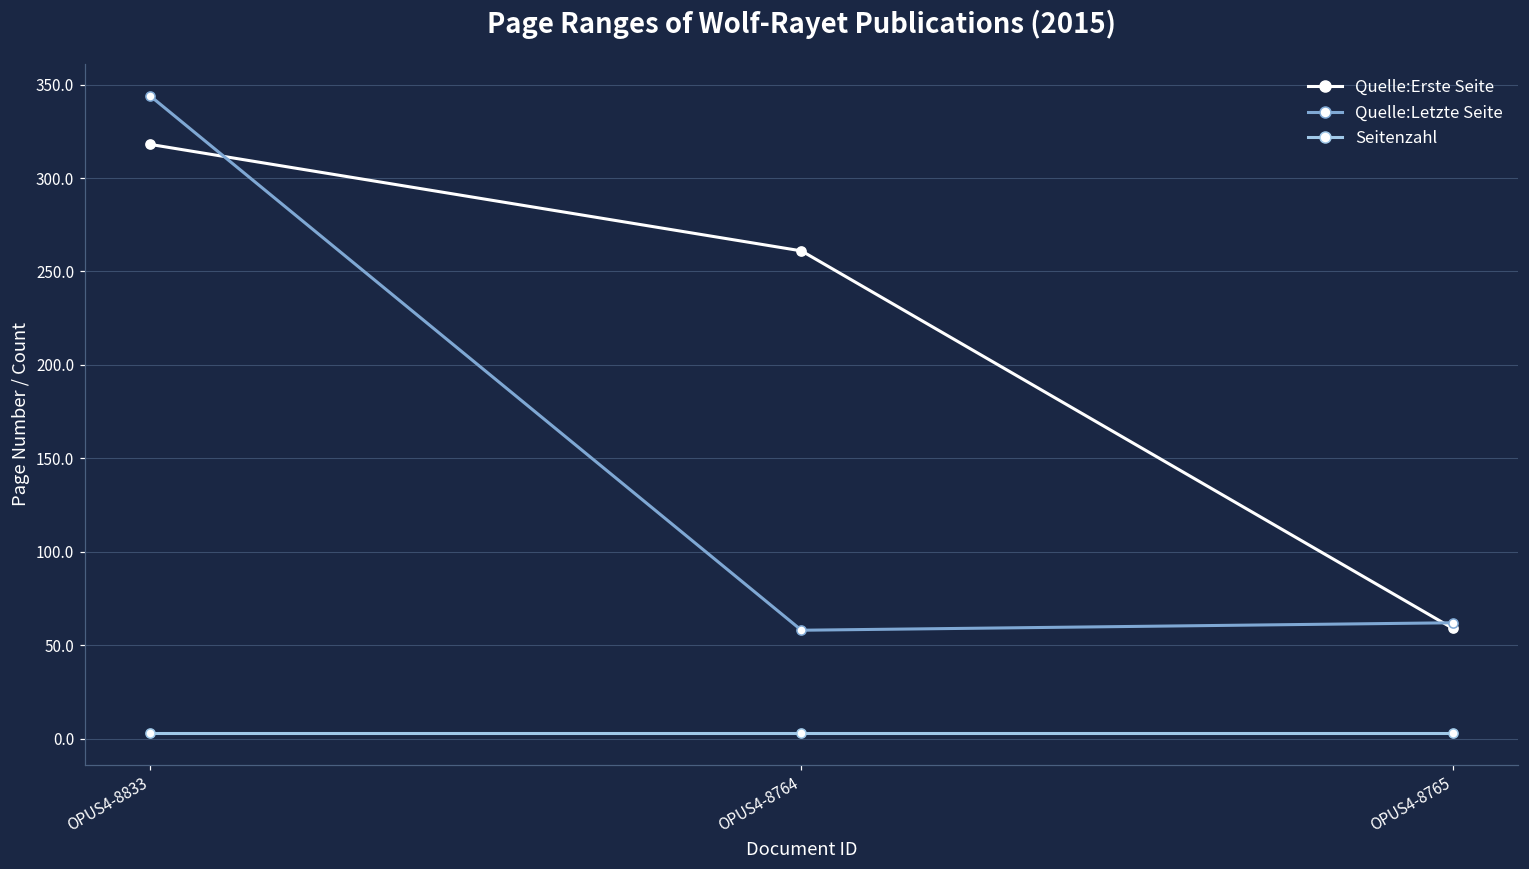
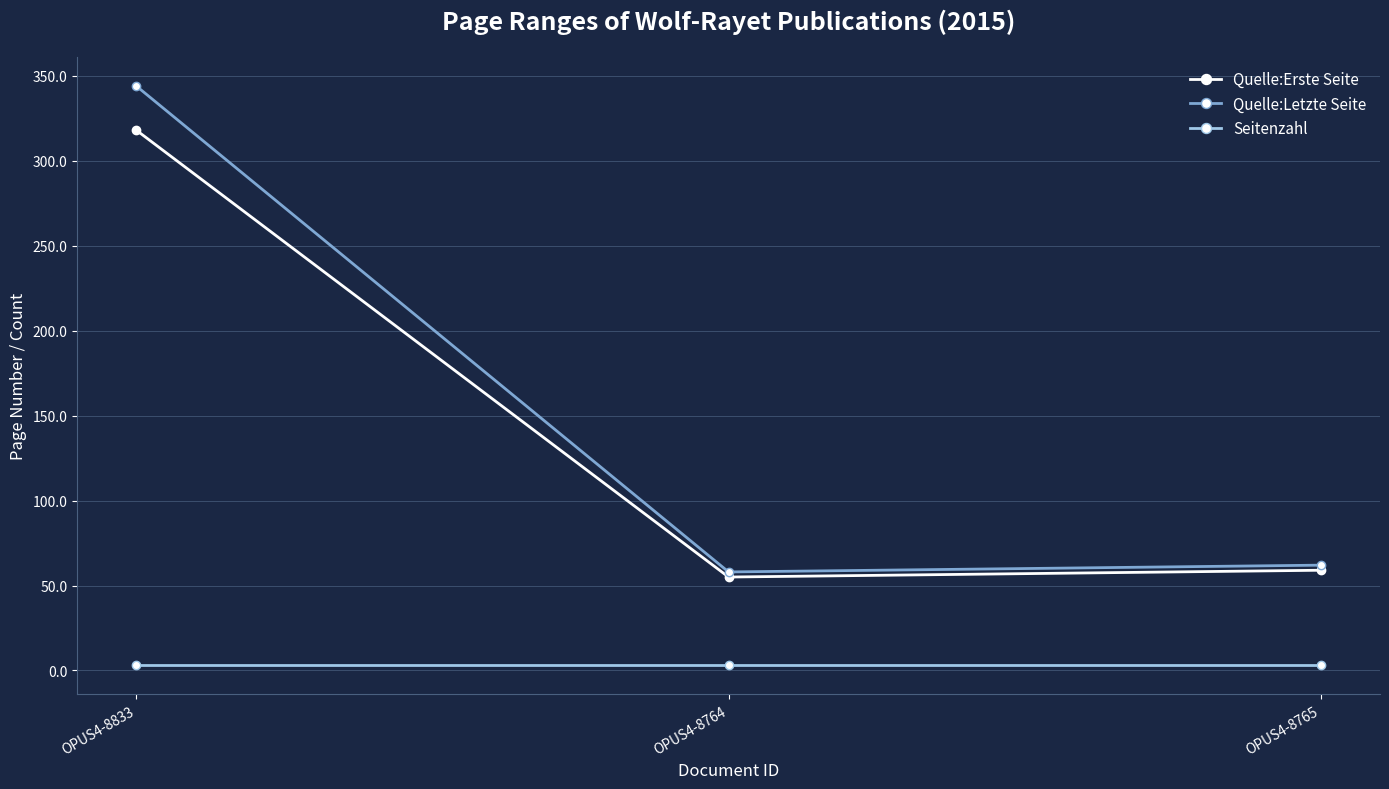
  {
    "Quelle:Erste Seite": {
      "OPUS4-8833": 318,
-     "OPUS4-8764": 261,
+     "OPUS4-8764": 55,
      "OPUS4-8765": 59
    }
  }
